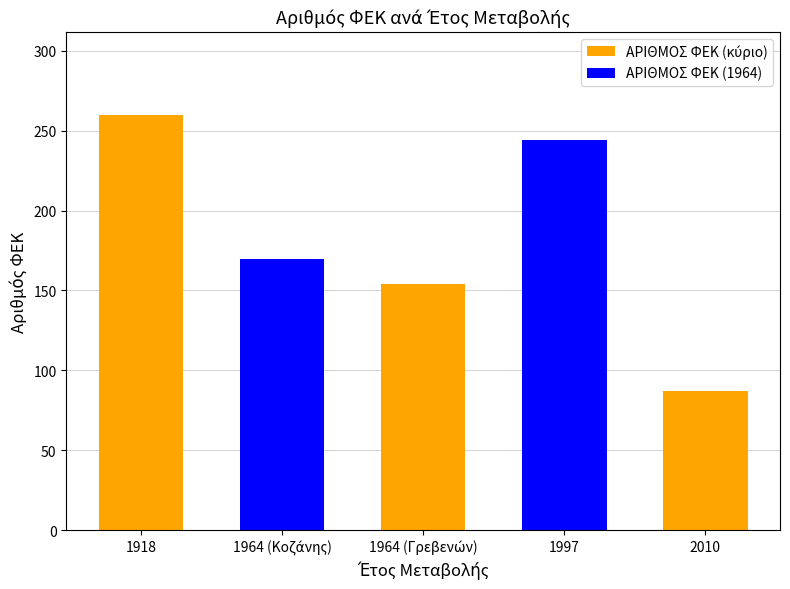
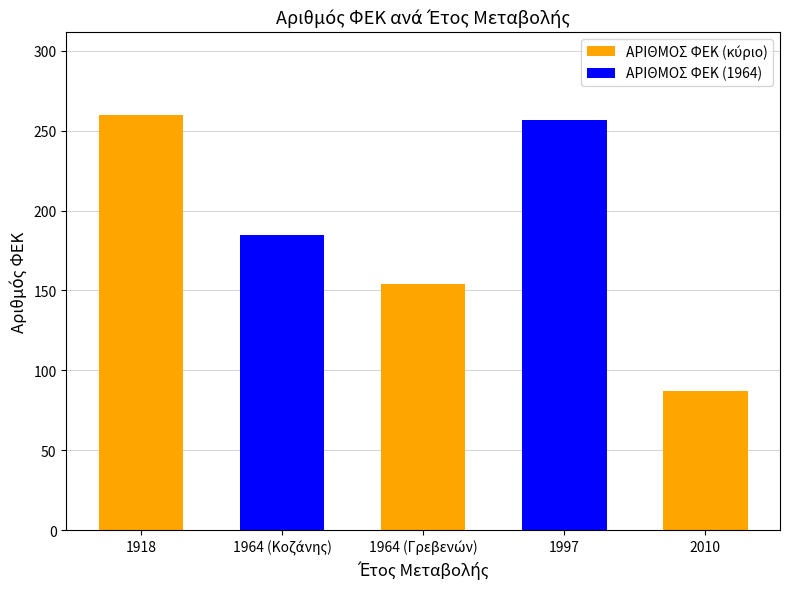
  {
    "1918": 260,
-   "1964 (Κοζάνης)": 170,
+   "1964 (Κοζάνης)": 185,
    "1964 (Γρεβενών)": 154,
-   "1997": 244,
+   "1997": 257,
    "2010": 87
  }
